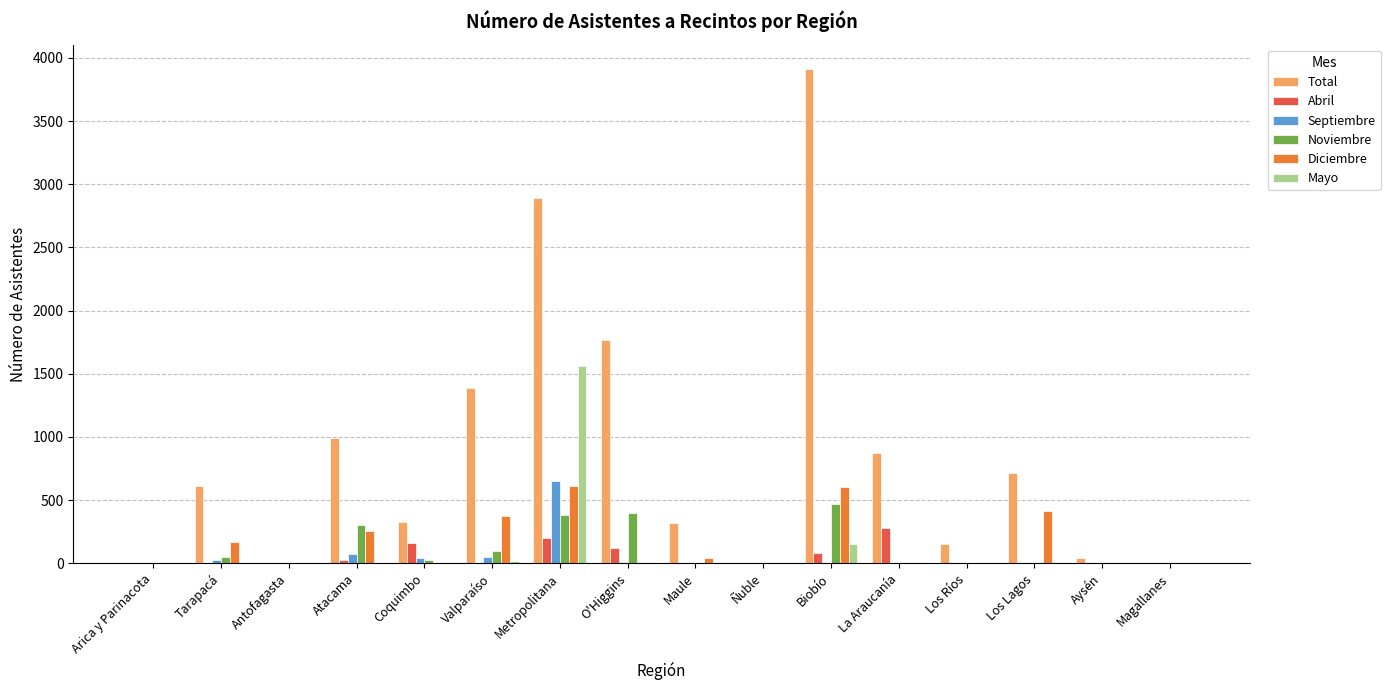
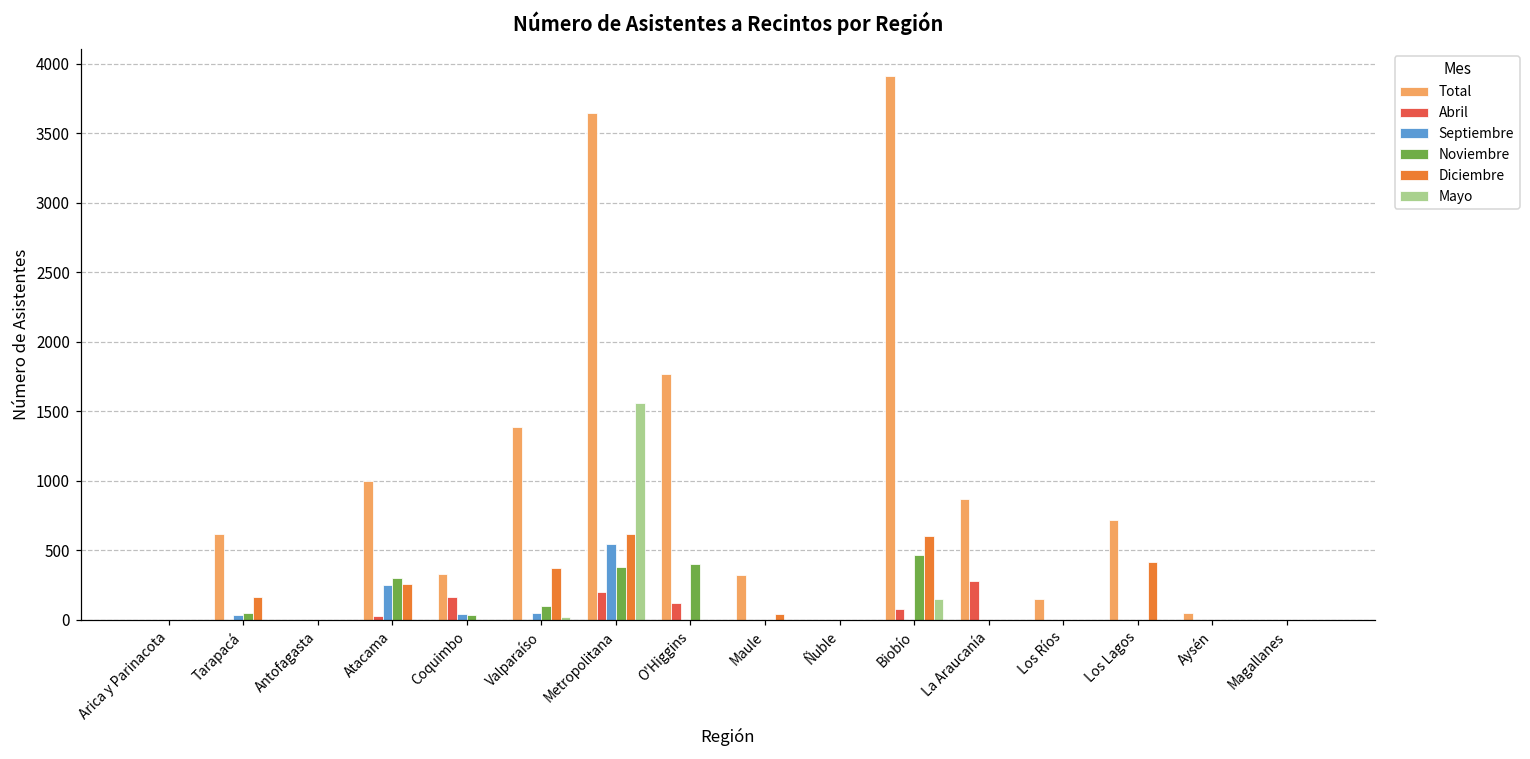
  {
    "Total": {
      "Arica y Parinacota": 0,
      "Tarapacá": 620,
      "Antofagasta": 0,
      "Atacama": 1000,
      "Coquimbo": 330,
      "Valparaíso": 1390,
-     "Metropolitana": 2890,
+     "Metropolitana": 3650,
      "O'Higgins": 1770,
      "Maule": 320,
      "Ñuble": 0,
      "Biobío": 3910,
      "La Araucanía": 870,
      "Los Ríos": 150,
      "Los Lagos": 710,
      "Aysén": 50,
      "Magallanes": 0
    },
    "Septiembre": {
      "Arica y Parinacota": 0,
      "Tarapacá": 30,
      "Antofagasta": 0,
-     "Atacama": 70,
+     "Atacama": 250,
      "Coquimbo": 40,
      "Valparaíso": 50,
-     "Metropolitana": 650,
+     "Metropolitana": 550,
      "O'Higgins": 0,
      "Maule": 0,
      "Ñuble": 0,
      "Biobío": 0,
      "La Araucanía": 0,
      "Los Ríos": 0,
      "Los Lagos": 0,
      "Aysén": 0,
      "Magallanes": 0
    },
    "Noviembre": {
      "Arica y Parinacota": 0,
      "Tarapacá": 50,
      "Antofagasta": 0,
      "Atacama": 300,
      "Coquimbo": 30,
      "Valparaíso": 100,
      "Metropolitana": 380,
      "O'Higgins": 400,
      "Maule": 0,
      "Ñuble": 0,
      "Biobío": 470,
      "La Araucanía": 0,
      "Los Ríos": 0,
      "Los Lagos": 0,
      "Aysén": 0,
      "Magallanes": 0
    },
    "Mayo": {
      "Arica y Parinacota": 0,
      "Tarapacá": 0,
      "Antofagasta": 0,
      "Atacama": 0,
      "Coquimbo": 0,
      "Metropolitana": 1560,
      "O'Higgins": 0,
      "Maule": 0,
      "Ñuble": 0,
      "Biobío": 150,
      "La Araucanía": 0,
      "Los Ríos": 0,
      "Los Lagos": 0,
      "Aysén": 0,
      "Magallanes": 0
    }
  }
